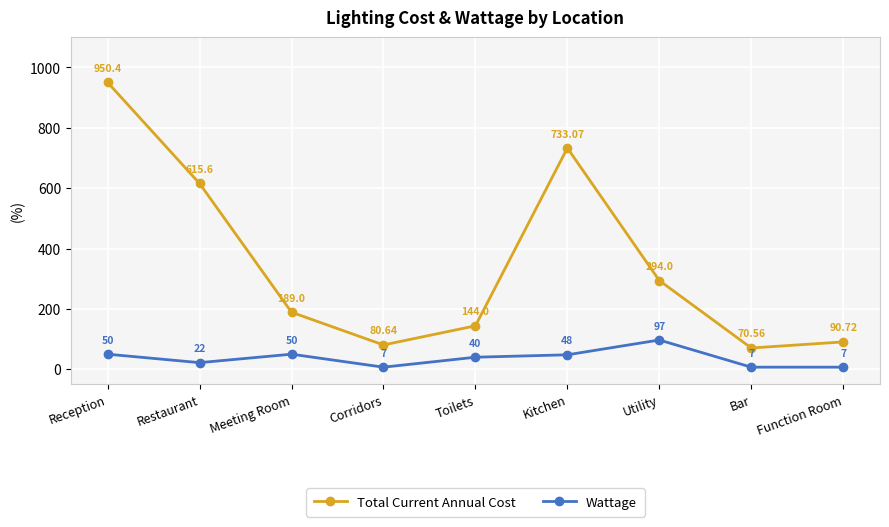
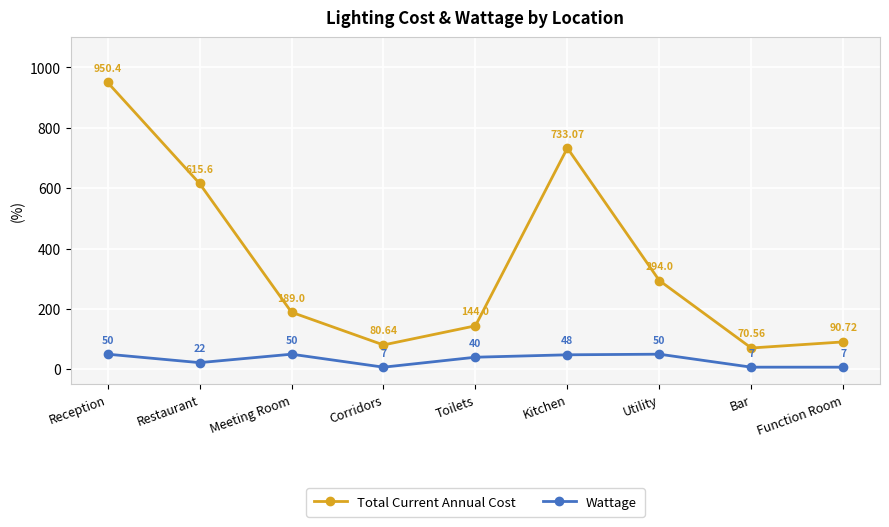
  {
    "Total Current Annual Cost": {
      "Reception": 950.4,
      "Restaurant": 615.6,
      "Meeting Room": 189.0,
      "Corridors": 80.64,
      "Toilets": 144.0,
      "Kitchen": 733.07,
      "Utility": 294.0,
      "Bar": 70.56,
      "Function Room": 90.72
    },
    "Wattage": {
      "Reception": 50,
      "Restaurant": 22,
      "Meeting Room": 50,
      "Corridors": 7,
      "Toilets": 40,
      "Kitchen": 48,
-     "Utility": 97,
+     "Utility": 50,
      "Function Room": 7
    }
  }
